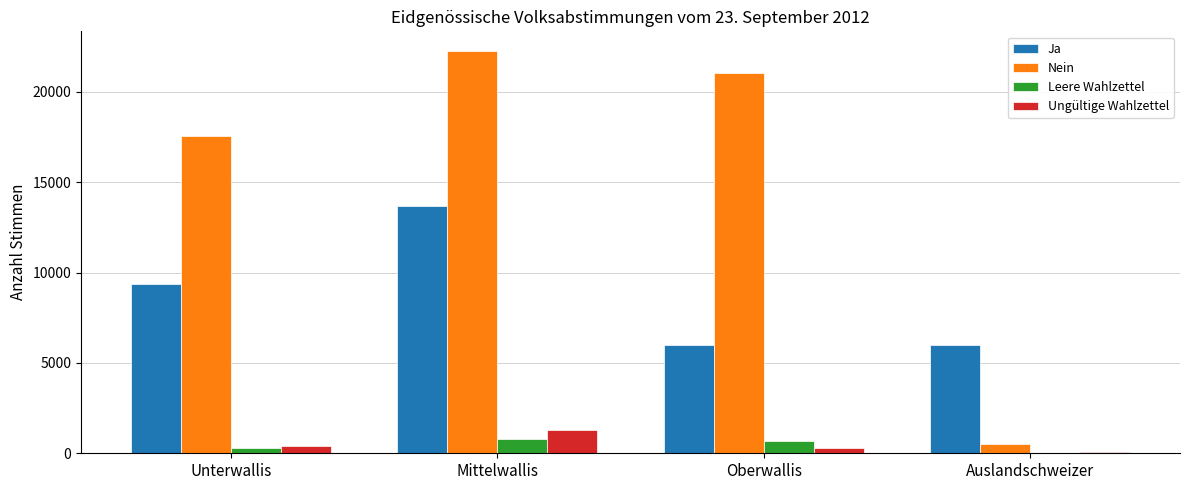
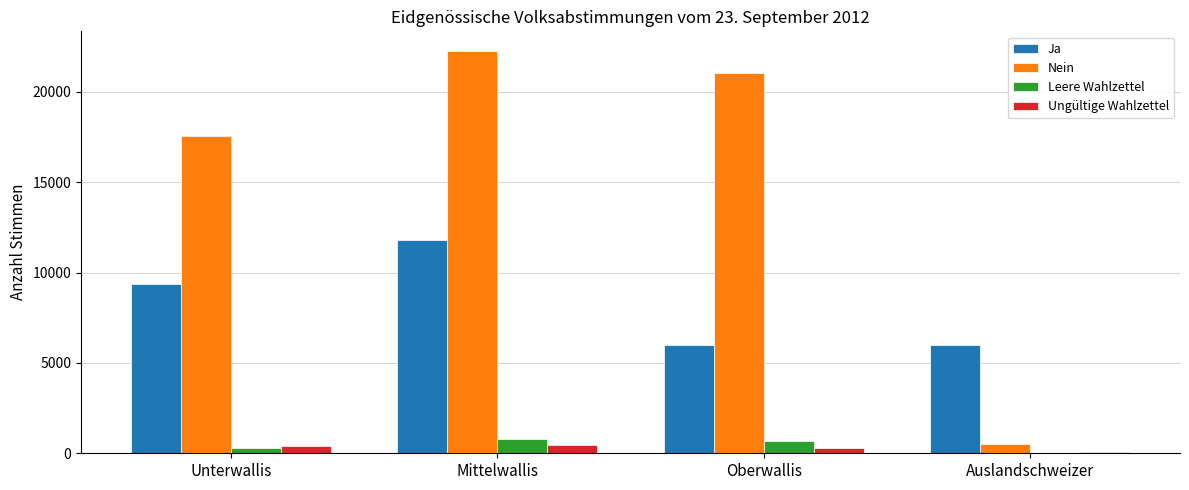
  {
    "Ja": {
      "Unterwallis": 9400,
-     "Mittelwallis": 13700,
+     "Mittelwallis": 11800,
      "Oberwallis": 6000,
      "Auslandschweizer": 6000
    },
    "Nein": {
      "Unterwallis": 17500,
      "Mittelwallis": 22200,
      "Oberwallis": 21000,
      "Auslandschweizer": 500
    },
    "Leere Wahlzettel": {
      "Unterwallis": 300,
      "Mittelwallis": 800,
      "Oberwallis": 700
    },
    "Ungültige Wahlzettel": {
      "Unterwallis": 400,
-     "Mittelwallis": 1300,
+     "Mittelwallis": 500,
      "Oberwallis": 300
    }
  }
